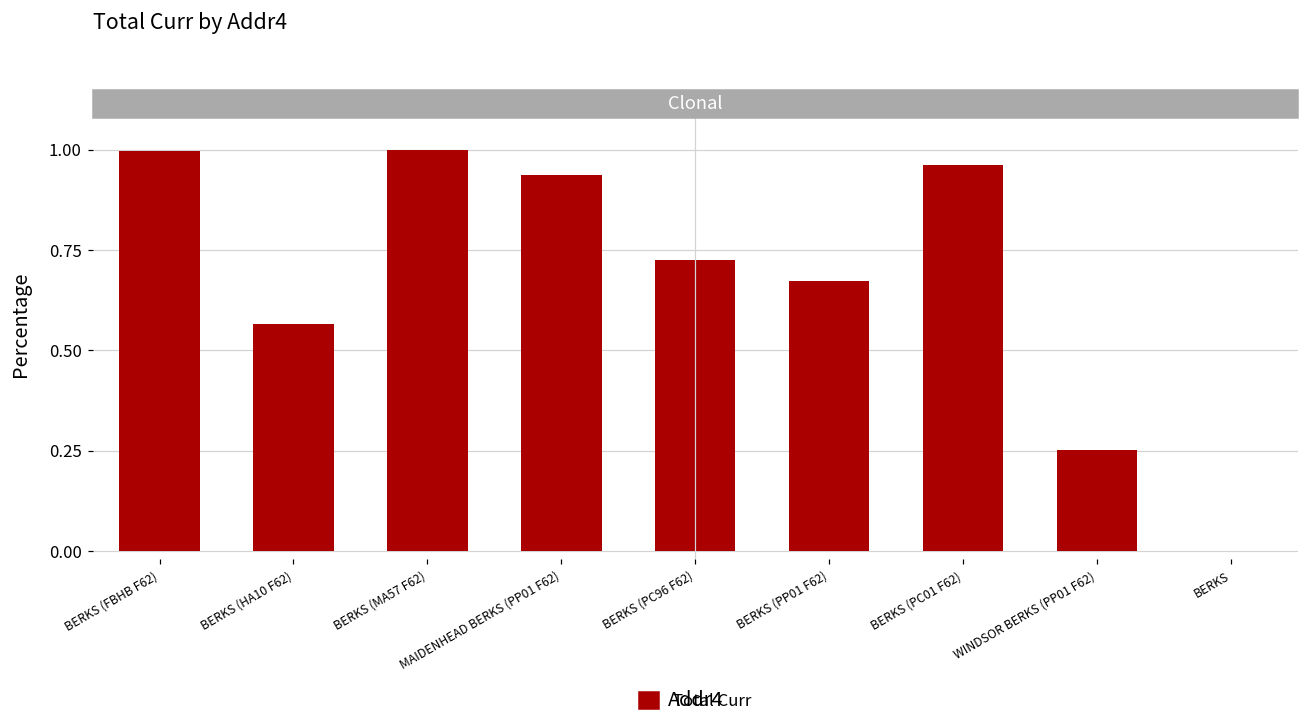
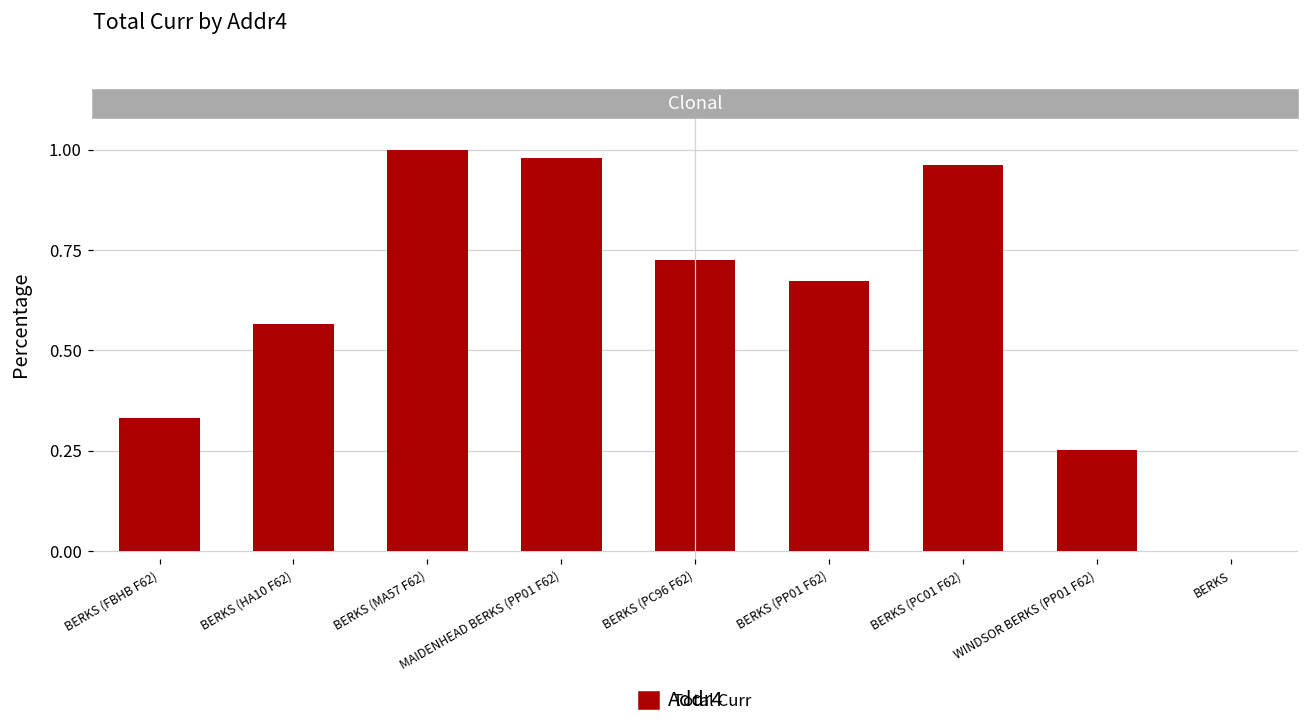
  {
-   "BERKS (FBHB F62)": 1.00,
+   "BERKS (FBHB F62)": 0.33,
    "BERKS (HA10 F62)": 0.57,
    "BERKS (MA57 F62)": 1.00,
-   "MAIDENHEAD BERKS (PP01 F62)": 0.94,
+   "MAIDENHEAD BERKS (PP01 F62)": 0.98,
    "BERKS (PC96 F62)": 0.73,
    "BERKS (PP01 F62)": 0.67,
    "BERKS (PC01 F62)": 0.96,
    "WINDSOR BERKS (PP01 F62)": 0.25,
    "BERKS": 0.00
  }
